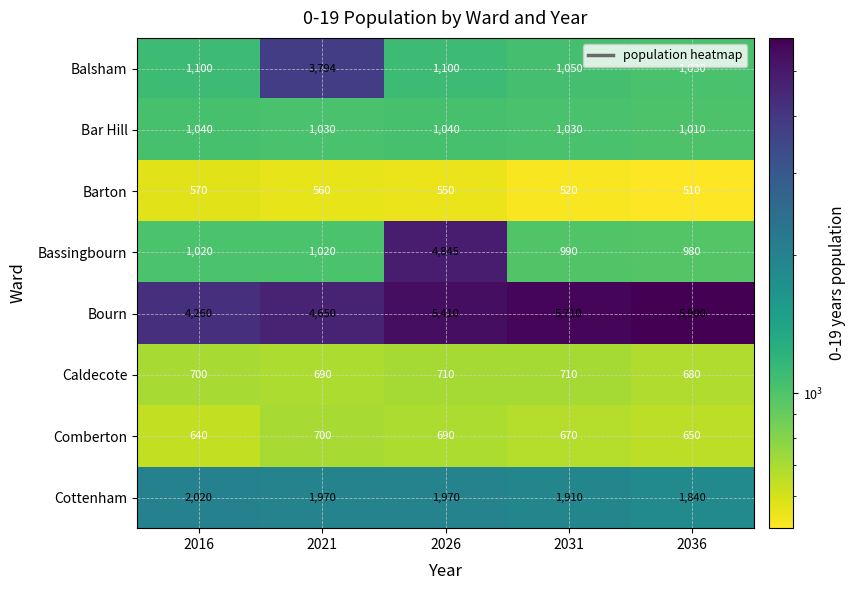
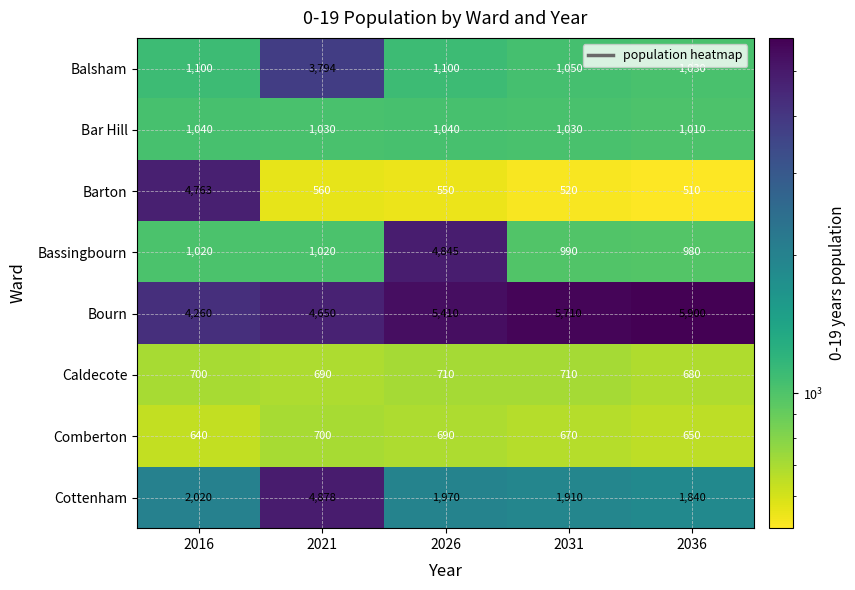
  {
    "Balsham": {
      "2016": "1,100",
      "2021": "3,794",
      "2026": "1,100",
      "2031": "1,050"
    },
    "Bar Hill": {
      "2016": "1,040",
      "2021": "1,030",
      "2026": "1,040",
      "2031": "1,030",
      "2036": "1,010"
    },
    "Barton": {
-     "2016": "570",
+     "2016": "4,763",
      "2021": "560",
      "2026": "550",
      "2031": "520",
      "2036": "510"
    },
    "Bassingbourn": {
      "2016": "1,020",
      "2021": "1,020",
      "2026": "4,845",
      "2031": "990",
      "2036": "980"
    },
    "Bourn": {
      "2016": "4,260",
      "2021": "4,650",
      "2026": "5,410",
      "2031": "5,710",
      "2036": "5,900"
    },
    "Caldecote": {
      "2016": "700",
      "2021": "690",
      "2026": "710",
      "2031": "710",
      "2036": "680"
    },
    "Comberton": {
      "2016": "640",
      "2021": "700",
      "2026": "690",
      "2031": "670",
      "2036": "650"
    },
    "Cottenham": {
      "2016": "2,020",
-     "2021": "1,970",
+     "2021": "4,878",
      "2026": "1,970",
      "2031": "1,910",
      "2036": "1,840"
    }
  }
